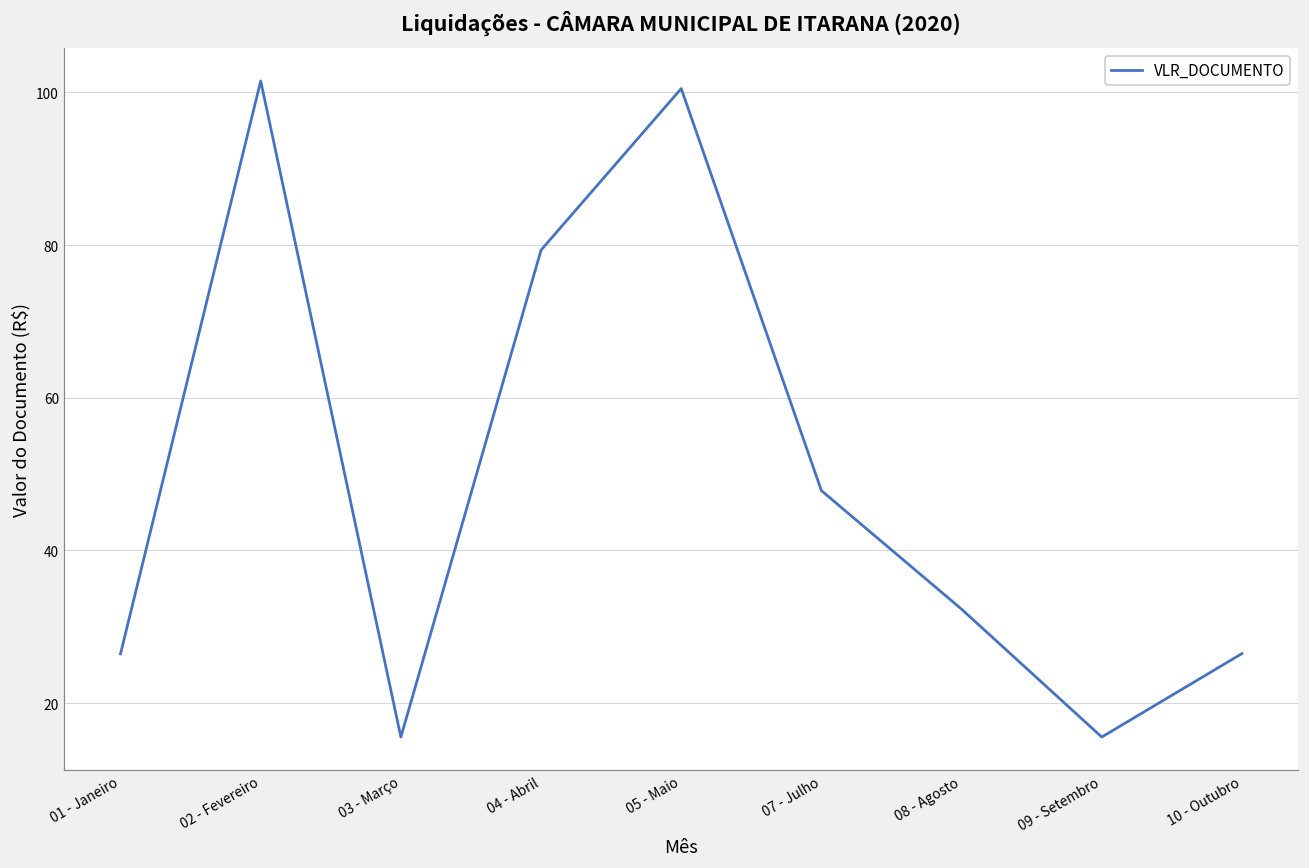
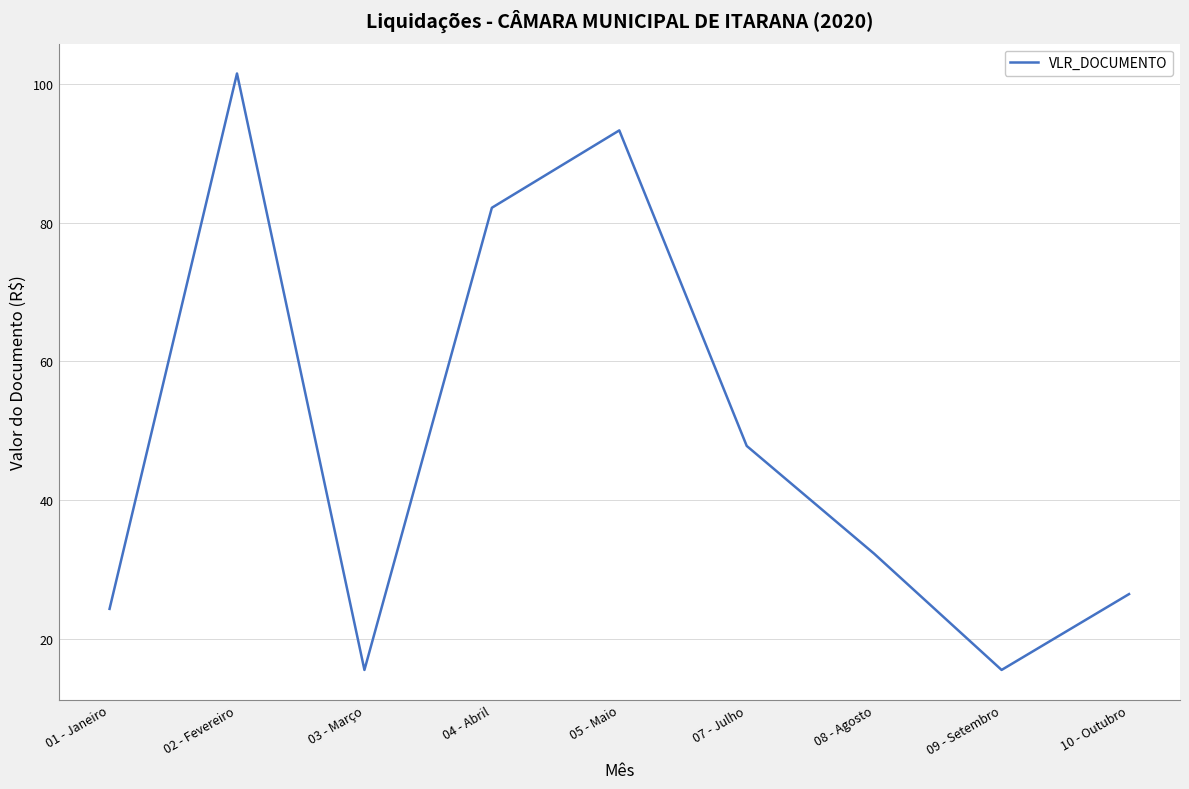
  {
-   "01 - Janeiro": 26,
+   "01 - Janeiro": 24,
    "02 - Fevereiro": 102,
    "03 - Março": 16,
-   "04 - Abril": 79,
-   "05 - Maio": 101,
+   "04 - Abril": 82,
+   "05 - Maio": 93,
    "07 - Julho": 48,
    "08 - Agosto": 32,
    "09 - Setembro": 16,
    "10 - Outubro": 26
  }
